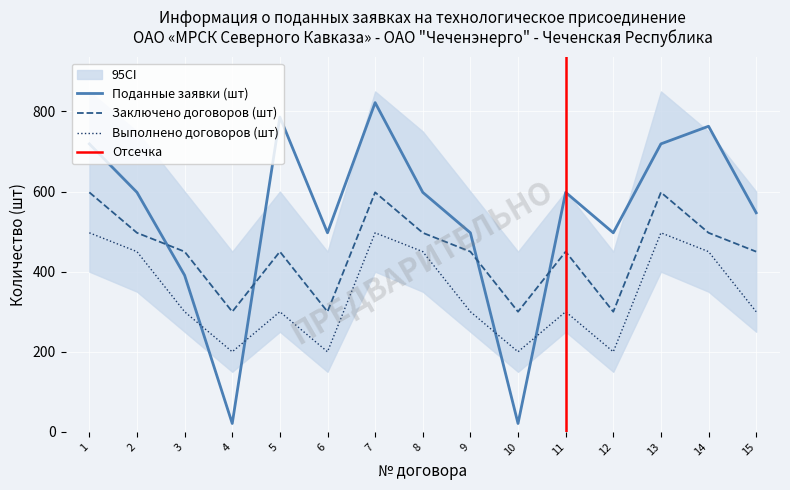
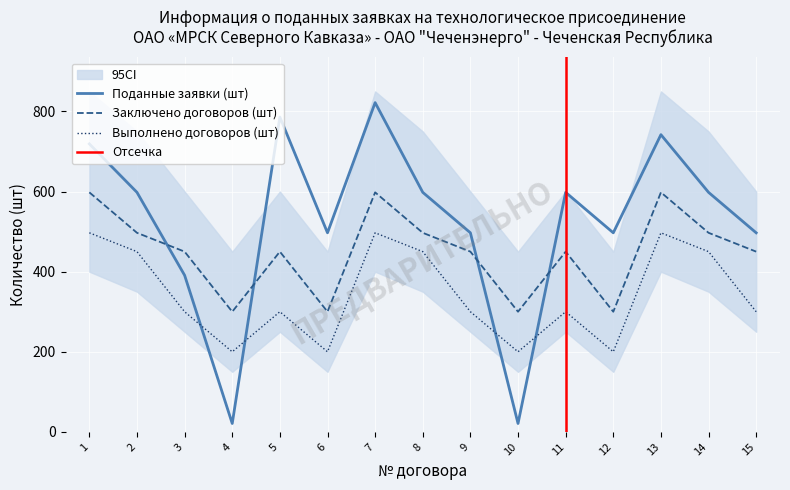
  {
    "Поданные заявки (шт)": {
      "2": 600,
      "3": 390,
      "4": 20,
      "6": 500,
      "7": 820,
      "8": 600,
      "9": 500,
      "10": 20,
      "12": 500,
-     "13": 720,
-     "14": 760,
-     "15": 550
+     "13": 740,
+     "14": 600,
+     "15": 500
    }
  }
